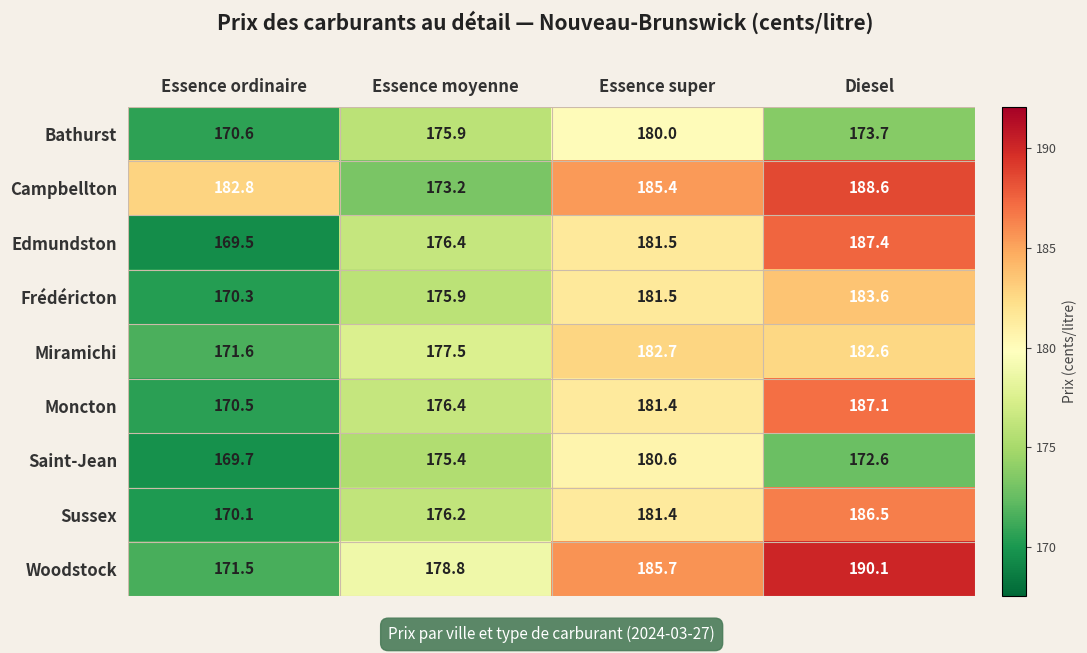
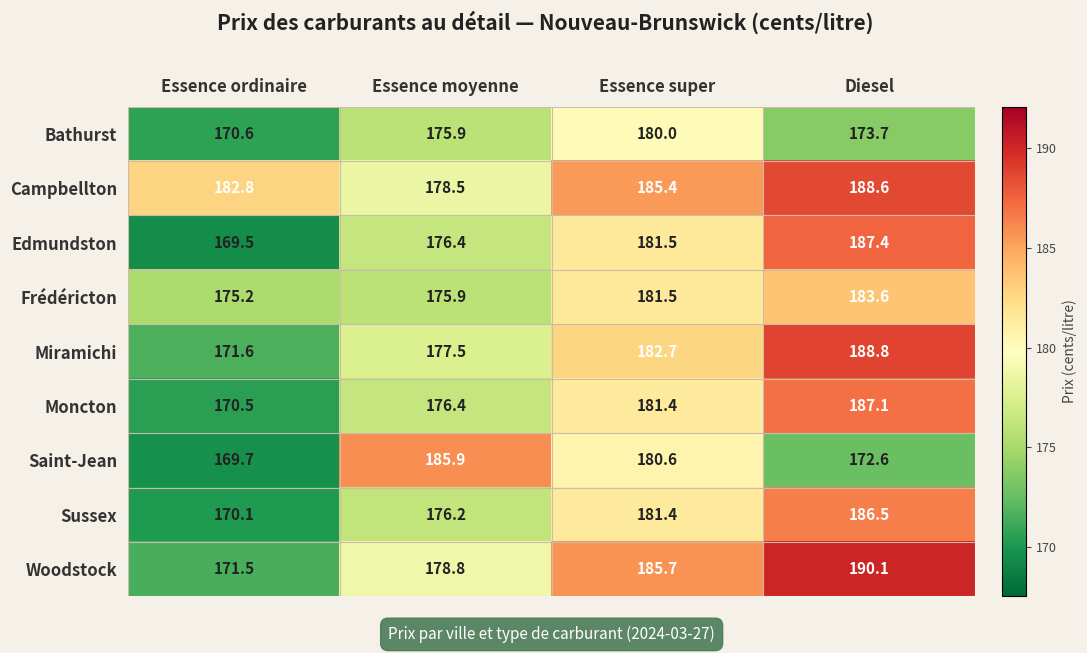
  {
    "Bathurst": {
      "Essence ordinaire": 170.6,
      "Essence moyenne": 175.9,
      "Essence super": 180.0,
      "Diesel": 173.7
    },
    "Campbellton": {
      "Essence ordinaire": 182.8,
-     "Essence moyenne": 173.2,
+     "Essence moyenne": 178.5,
      "Essence super": 185.4,
      "Diesel": 188.6
    },
    "Edmundston": {
      "Essence ordinaire": 169.5,
      "Essence moyenne": 176.4,
      "Essence super": 181.5,
      "Diesel": 187.4
    },
    "Frédéricton": {
-     "Essence ordinaire": 170.3,
+     "Essence ordinaire": 175.2,
      "Essence moyenne": 175.9,
      "Essence super": 181.5,
      "Diesel": 183.6
    },
    "Miramichi": {
      "Essence ordinaire": 171.6,
      "Essence moyenne": 177.5,
      "Essence super": 182.7,
-     "Diesel": 182.6
+     "Diesel": 188.8
    },
    "Moncton": {
      "Essence ordinaire": 170.5,
      "Essence moyenne": 176.4,
      "Essence super": 181.4,
      "Diesel": 187.1
    },
    "Saint-Jean": {
      "Essence ordinaire": 169.7,
-     "Essence moyenne": 175.4,
+     "Essence moyenne": 185.9,
      "Essence super": 180.6,
      "Diesel": 172.6
    },
    "Sussex": {
      "Essence ordinaire": 170.1,
      "Essence moyenne": 176.2,
      "Essence super": 181.4,
      "Diesel": 186.5
    },
    "Woodstock": {
      "Essence ordinaire": 171.5,
      "Essence moyenne": 178.8,
      "Essence super": 185.7,
      "Diesel": 190.1
    }
  }
